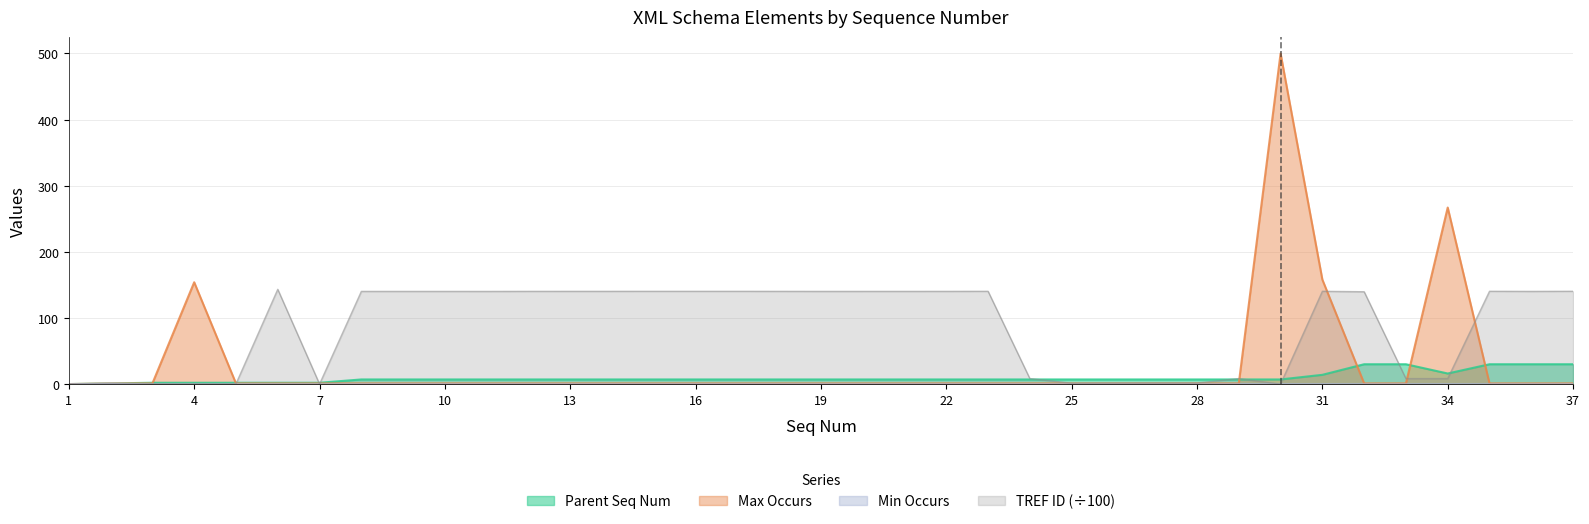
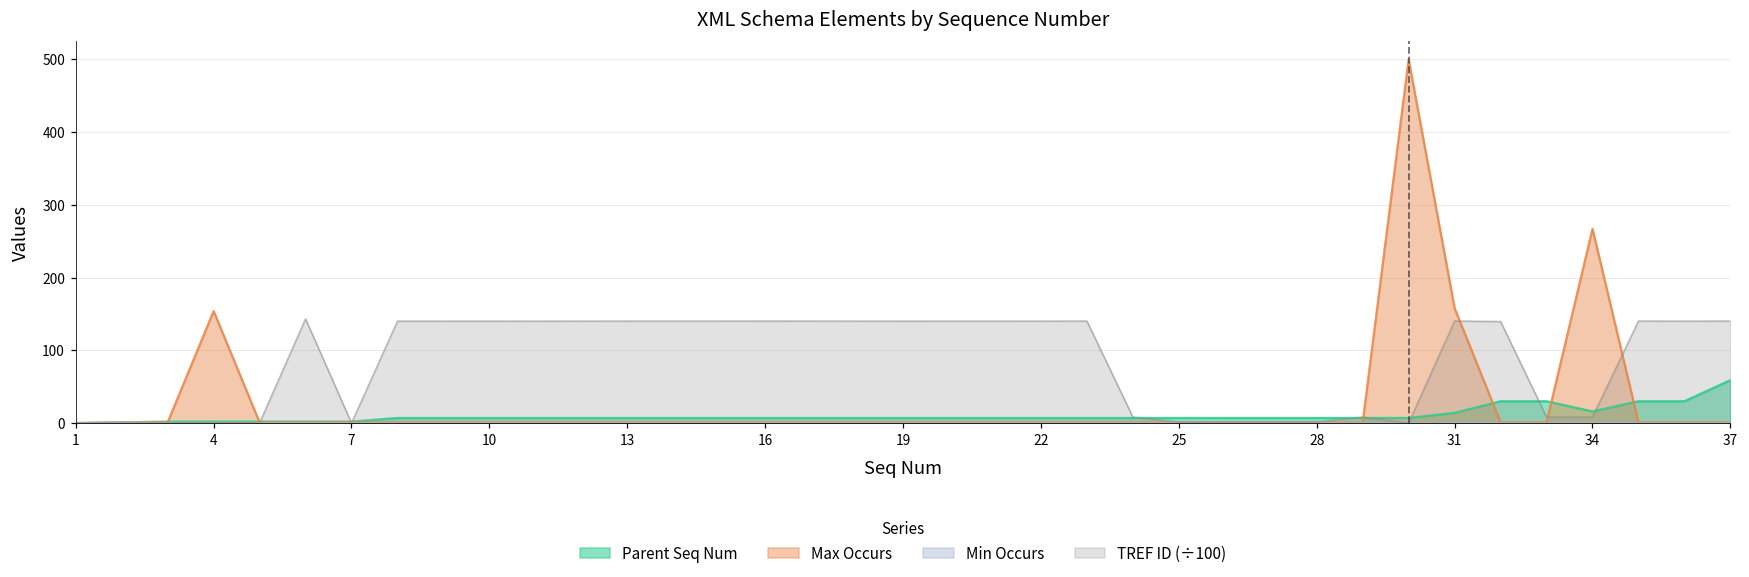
  {
    "Parent Seq Num": {
      "10": 10,
      "13": 10,
      "16": 10,
      "19": 10,
      "22": 10,
      "25": 10,
      "28": 10,
      "31": 10,
      "34": 20,
-     "37": 30
+     "37": 60
    },
    "Max Occurs": {
      "4": 150,
      "31": 160,
      "34": 270
    }
  }
